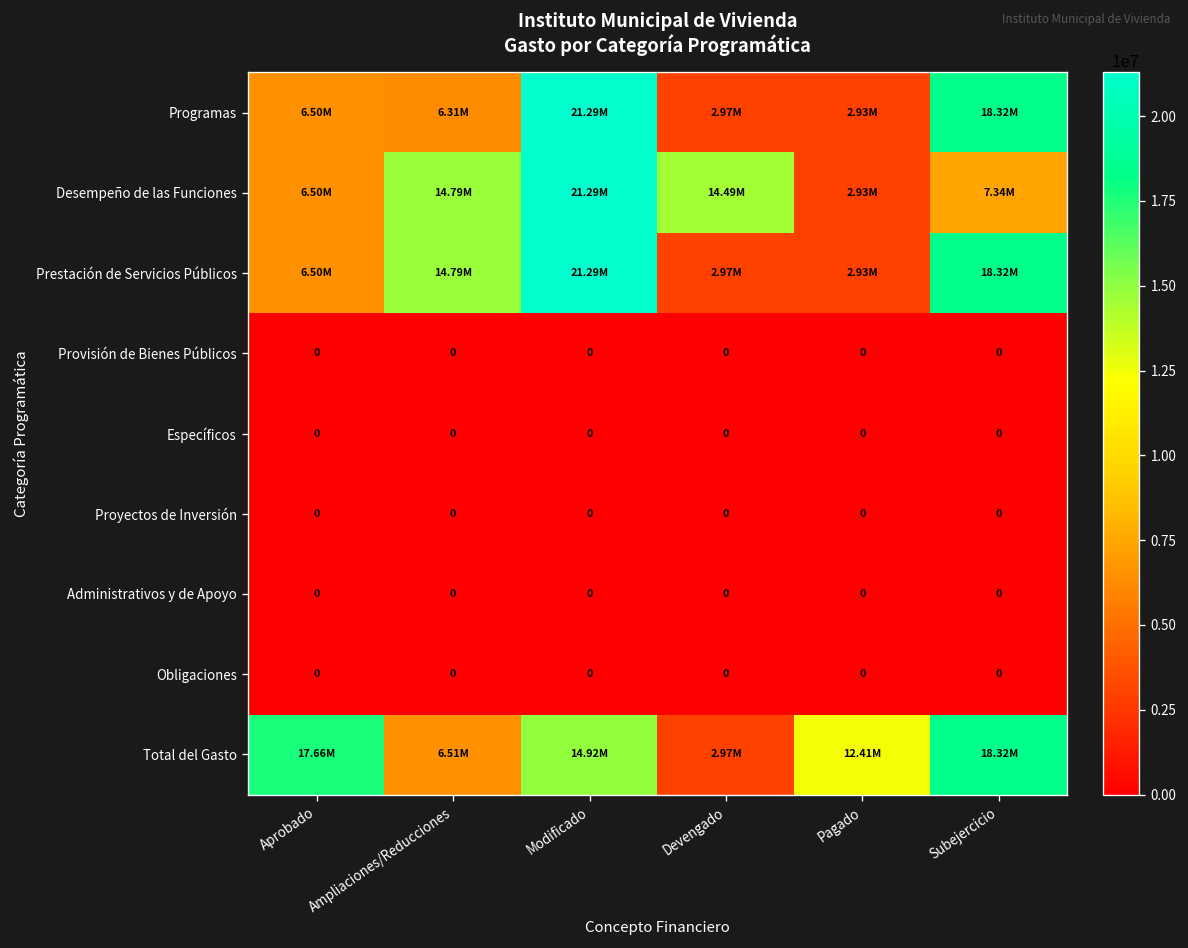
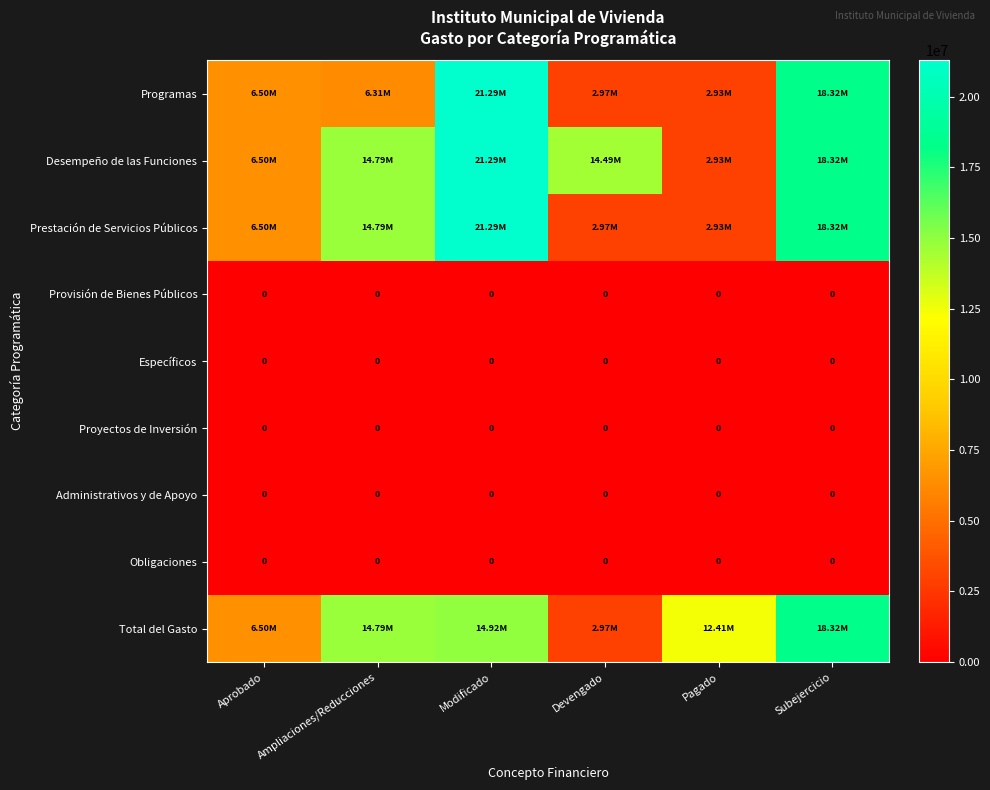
  {
    "Programas": {
      "Aprobado": "6.50M",
      "Ampliaciones/Reducciones": "6.31M",
      "Modificado": "21.29M",
      "Devengado": "2.97M",
      "Pagado": "2.93M",
      "Subejercicio": "18.32M"
    },
    "Desempeño de las Funciones": {
      "Aprobado": "6.50M",
      "Ampliaciones/Reducciones": "14.79M",
      "Modificado": "21.29M",
      "Devengado": "14.49M",
      "Pagado": "2.93M",
-     "Subejercicio": "7.34M"
+     "Subejercicio": "18.32M"
    },
    "Prestación de Servicios Públicos": {
      "Aprobado": "6.50M",
      "Ampliaciones/Reducciones": "14.79M",
      "Modificado": "21.29M",
      "Devengado": "2.97M",
      "Pagado": "2.93M",
      "Subejercicio": "18.32M"
    },
    "Provisión de Bienes Públicos": {
      "Aprobado": "0",
      "Ampliaciones/Reducciones": "0",
      "Modificado": "0",
      "Devengado": "0",
      "Pagado": "0",
      "Subejercicio": "0"
    },
    "Específicos": {
      "Aprobado": "0",
      "Ampliaciones/Reducciones": "0",
      "Modificado": "0",
      "Devengado": "0",
      "Pagado": "0",
      "Subejercicio": "0"
    },
    "Proyectos de Inversión": {
      "Aprobado": "0",
      "Ampliaciones/Reducciones": "0",
      "Modificado": "0",
      "Devengado": "0",
      "Pagado": "0",
      "Subejercicio": "0"
    },
    "Administrativos y de Apoyo": {
      "Aprobado": "0",
      "Ampliaciones/Reducciones": "0",
      "Modificado": "0",
      "Devengado": "0",
      "Pagado": "0",
      "Subejercicio": "0"
    },
    "Obligaciones": {
      "Aprobado": "0",
      "Ampliaciones/Reducciones": "0",
      "Modificado": "0",
      "Devengado": "0",
      "Pagado": "0",
      "Subejercicio": "0"
    },
    "Total del Gasto": {
-     "Aprobado": "17.66M",
-     "Ampliaciones/Reducciones": "6.51M",
+     "Aprobado": "6.50M",
+     "Ampliaciones/Reducciones": "14.79M",
      "Modificado": "14.92M",
      "Devengado": "2.97M",
      "Pagado": "12.41M",
      "Subejercicio": "18.32M"
    }
  }
